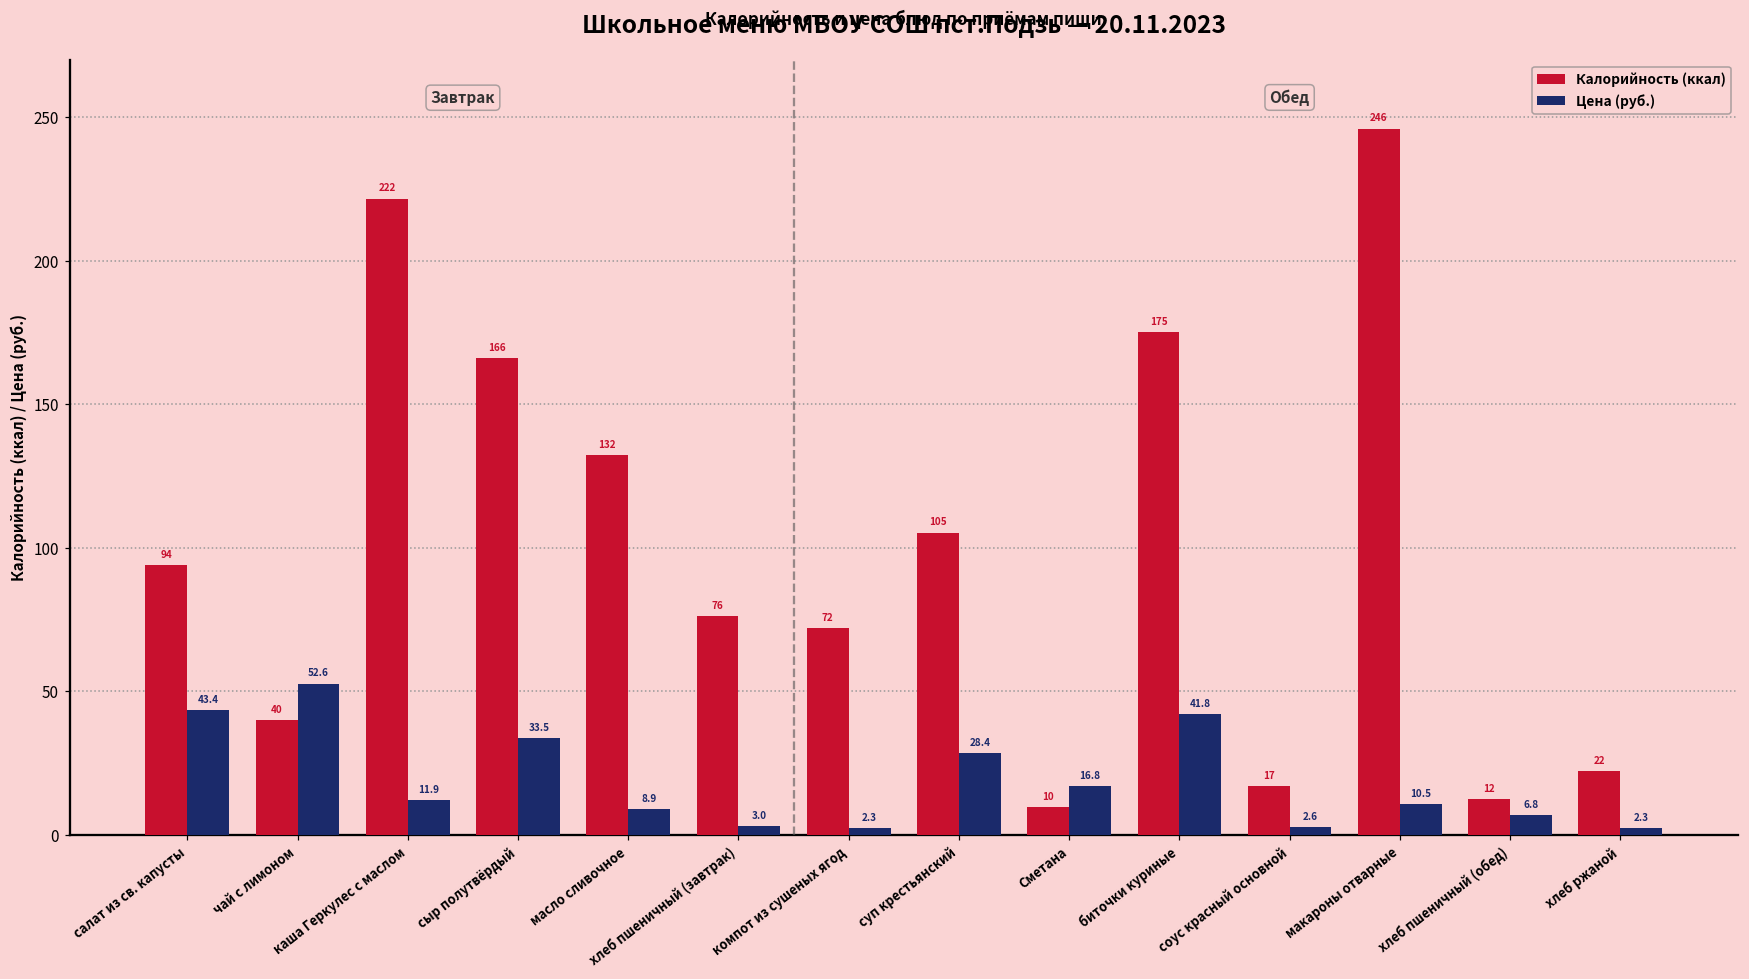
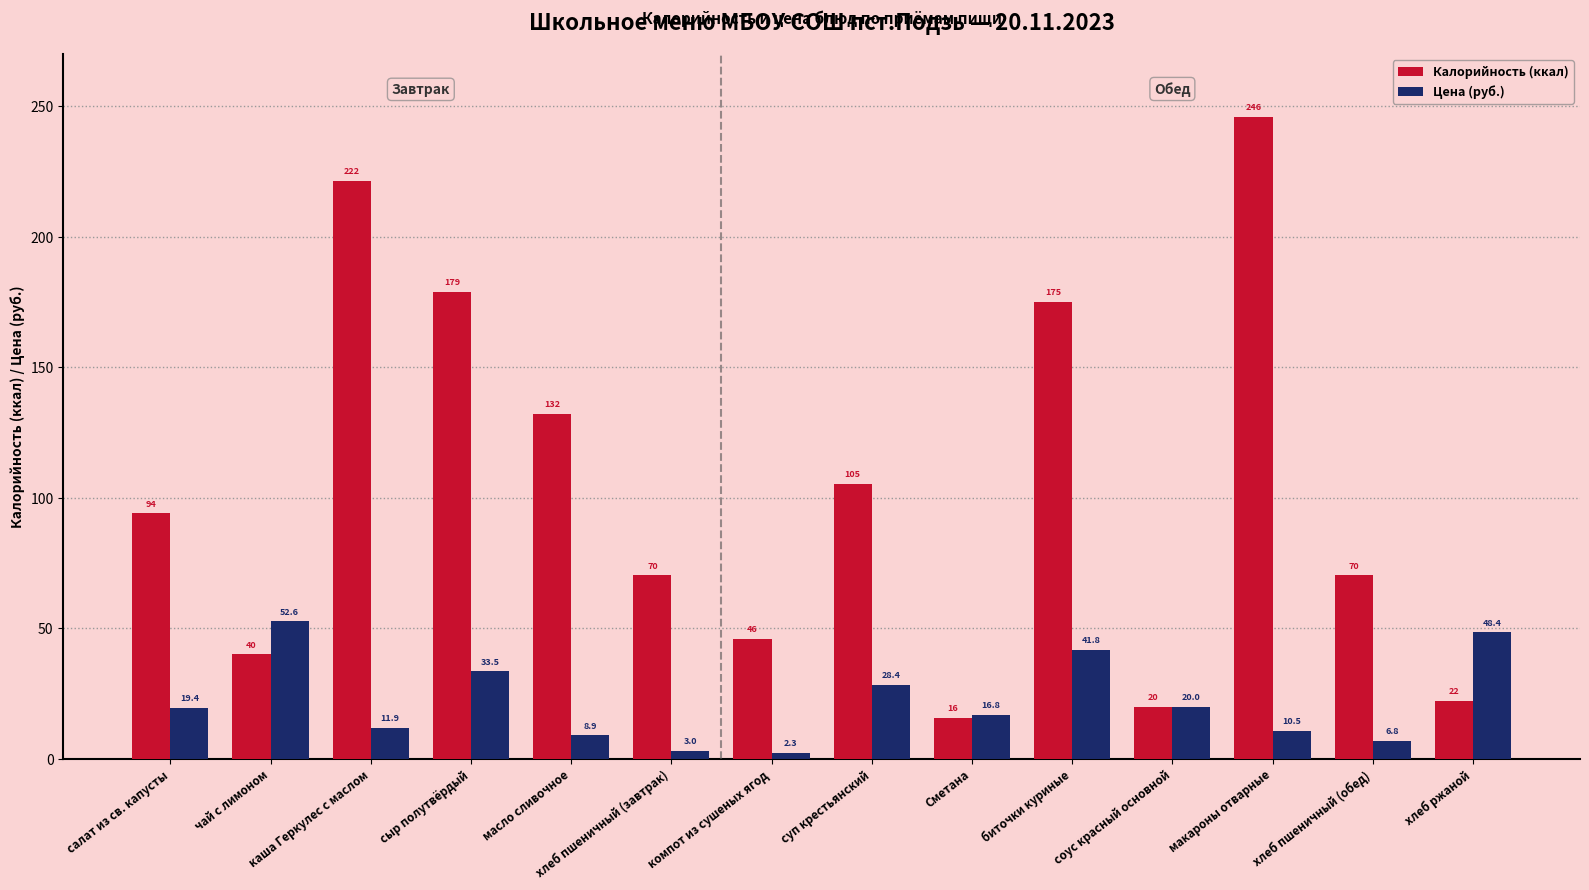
  {
    "Калорийность (ккал)": {
      "салат из св. капусты": 94,
      "чай с лимоном": 40,
      "каша Геркулес с маслом": 222,
-     "сыр полутвёрдый": 166,
+     "сыр полутвёрдый": 179,
      "масло сливочное": 132,
-     "хлеб пшеничный (завтрак)": 76,
-     "компот из сушеных ягод": 72,
+     "хлеб пшеничный (завтрак)": 70,
+     "компот из сушеных ягод": 46,
      "суп крестьянский": 105,
-     "Сметана": 10,
+     "Сметана": 16,
      "биточки куриные": 175,
-     "соус красный основной": 17,
+     "соус красный основной": 20,
      "макароны отварные": 246,
-     "хлеб пшеничный (обед)": 12,
+     "хлеб пшеничный (обед)": 70,
      "хлеб ржаной": 22
    },
    "Цена (руб.)": {
-     "салат из св. капусты": 43.4,
+     "салат из св. капусты": 19.4,
      "чай с лимоном": 52.6,
      "каша Геркулес с маслом": 11.9,
      "сыр полутвёрдый": 33.5,
      "масло сливочное": 8.9,
      "хлеб пшеничный (завтрак)": 3.0,
      "компот из сушеных ягод": 2.3,
      "суп крестьянский": 28.4,
      "Сметана": 16.8,
      "биточки куриные": 41.8,
-     "соус красный основной": 2.6,
+     "соус красный основной": 20.0,
      "макароны отварные": 10.5,
      "хлеб пшеничный (обед)": 6.8,
-     "хлеб ржаной": 2.3
+     "хлеб ржаной": 48.4
    }
  }
